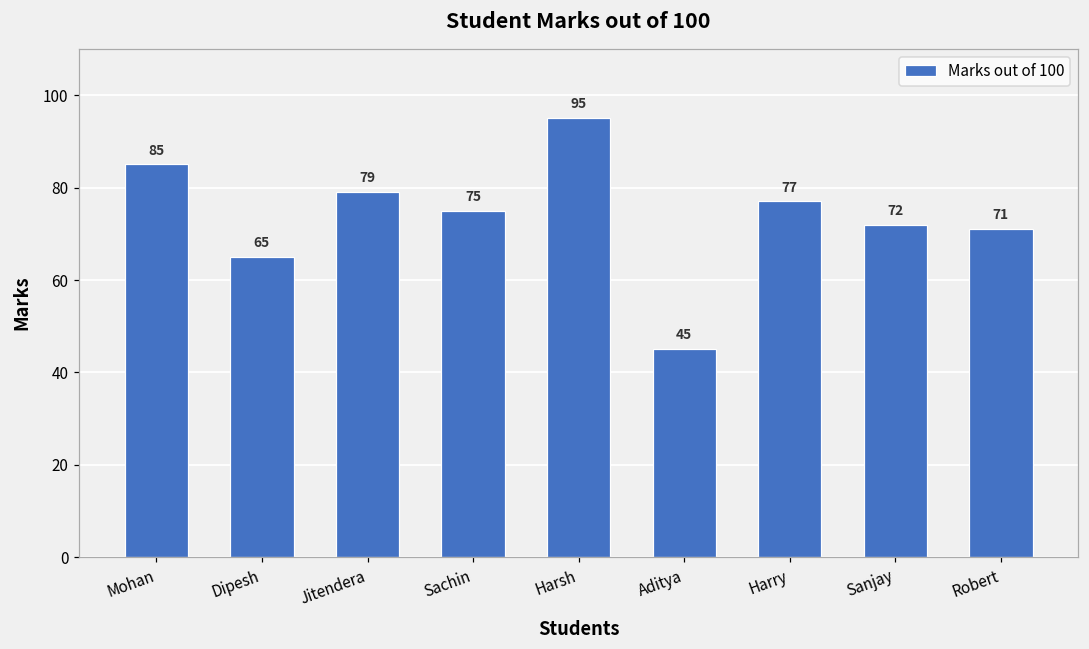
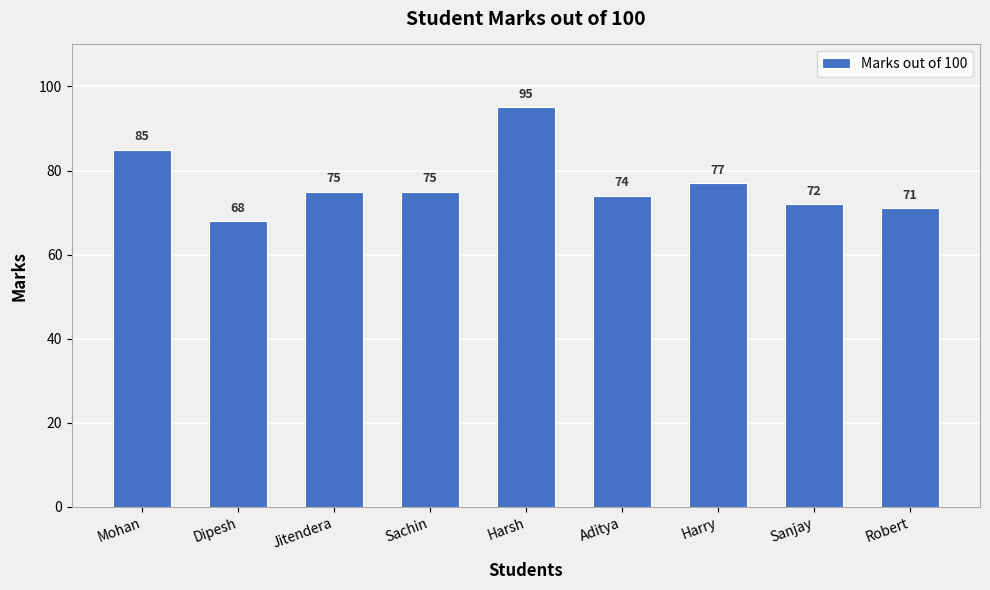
  {
    "Mohan": 85,
-   "Dipesh": 65,
-   "Jitendera": 79,
+   "Dipesh": 68,
+   "Jitendera": 75,
    "Sachin": 75,
    "Harsh": 95,
-   "Aditya": 45,
+   "Aditya": 74,
    "Harry": 77,
    "Sanjay": 72,
    "Robert": 71
  }
